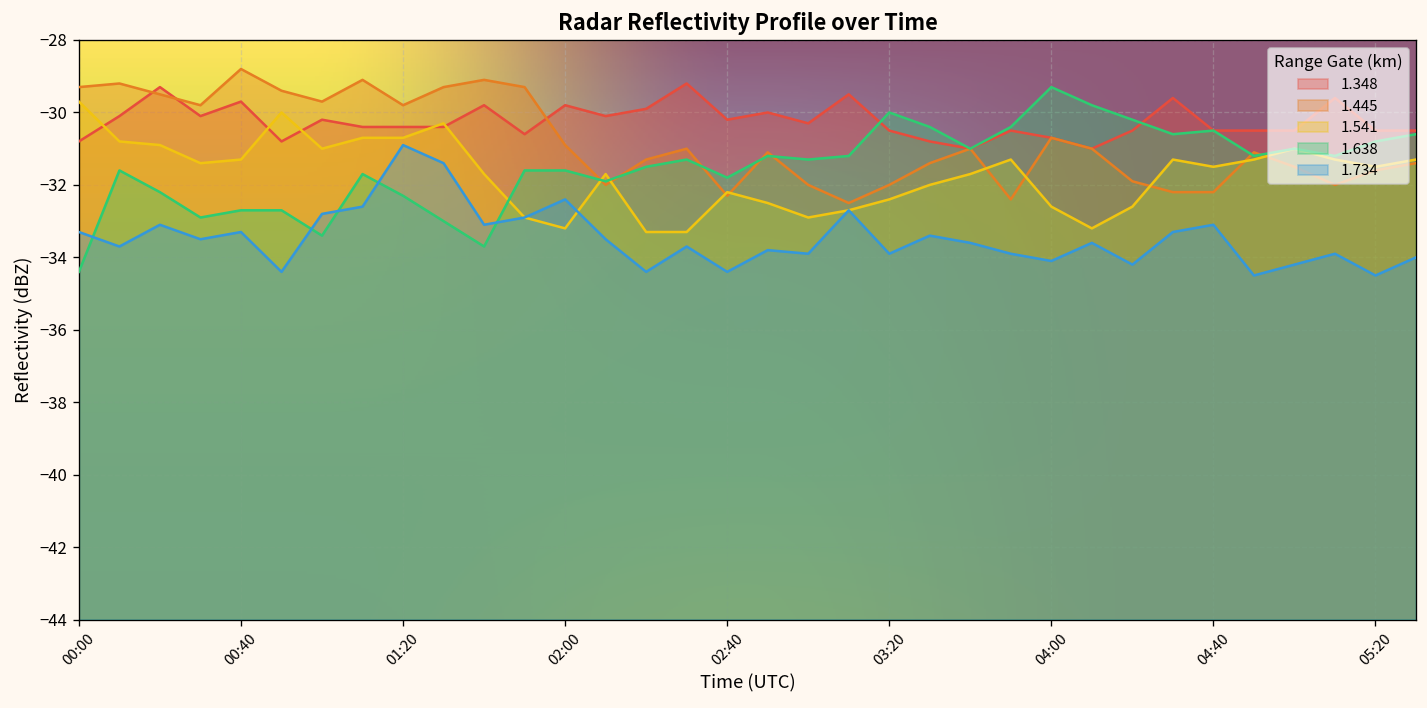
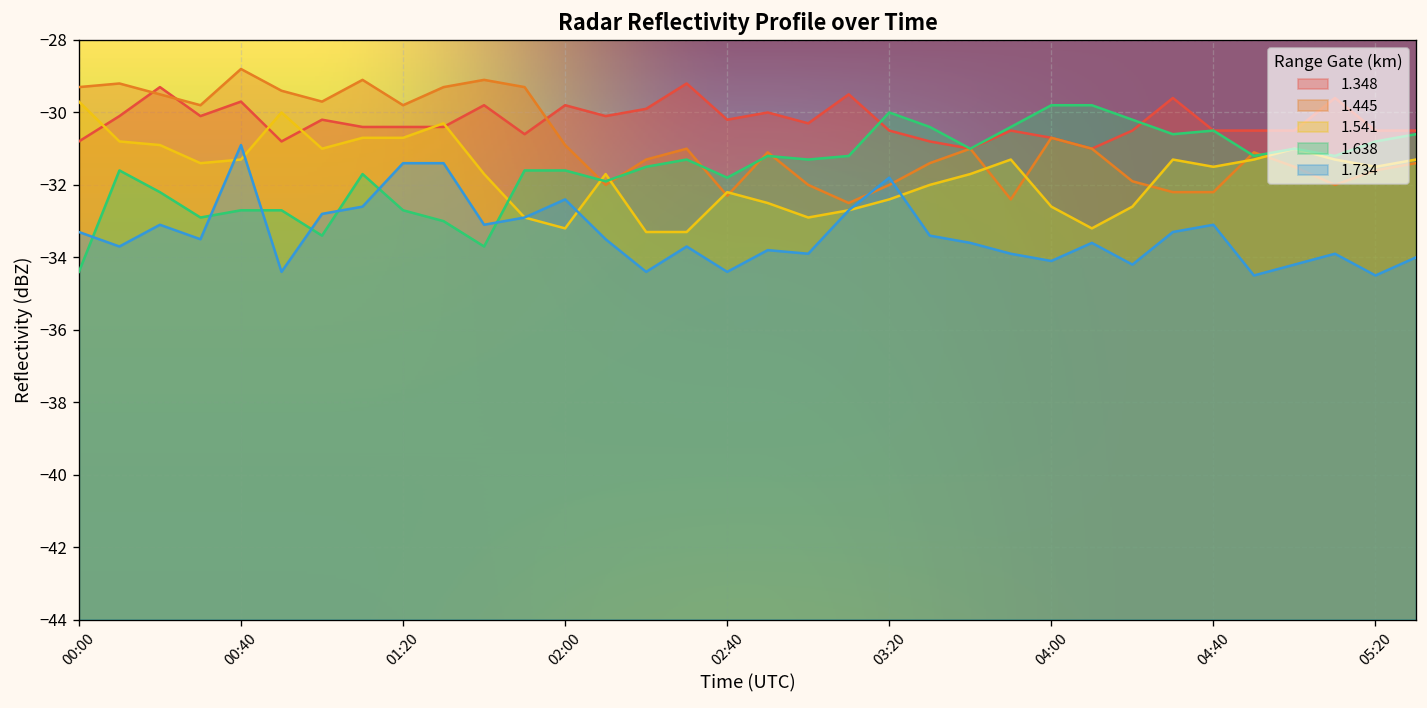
  {
    "1.638": {
      "00:00": -34.4,
      "00:40": -32.7,
-     "01:20": -32.3,
+     "01:20": -32.7,
      "02:00": -31.6,
      "02:40": -31.8,
      "03:20": -30.0,
-     "04:00": -29.3
+     "04:00": -29.8
    },
    "1.734": {
      "00:00": -33.3,
-     "00:40": -33.3,
-     "01:20": -30.9,
+     "00:40": -30.9,
+     "01:20": -31.4,
      "02:00": -32.4,
      "02:40": -34.4,
-     "03:20": -33.9,
+     "03:20": -31.8,
      "04:00": -34.1,
      "04:40": -33.1,
      "05:20": -34.5
    }
  }
